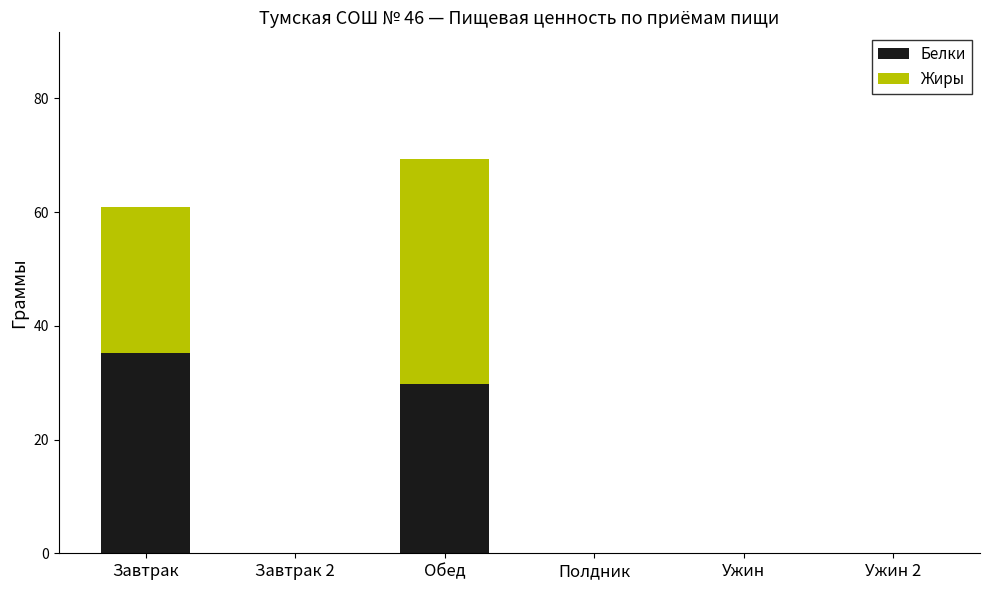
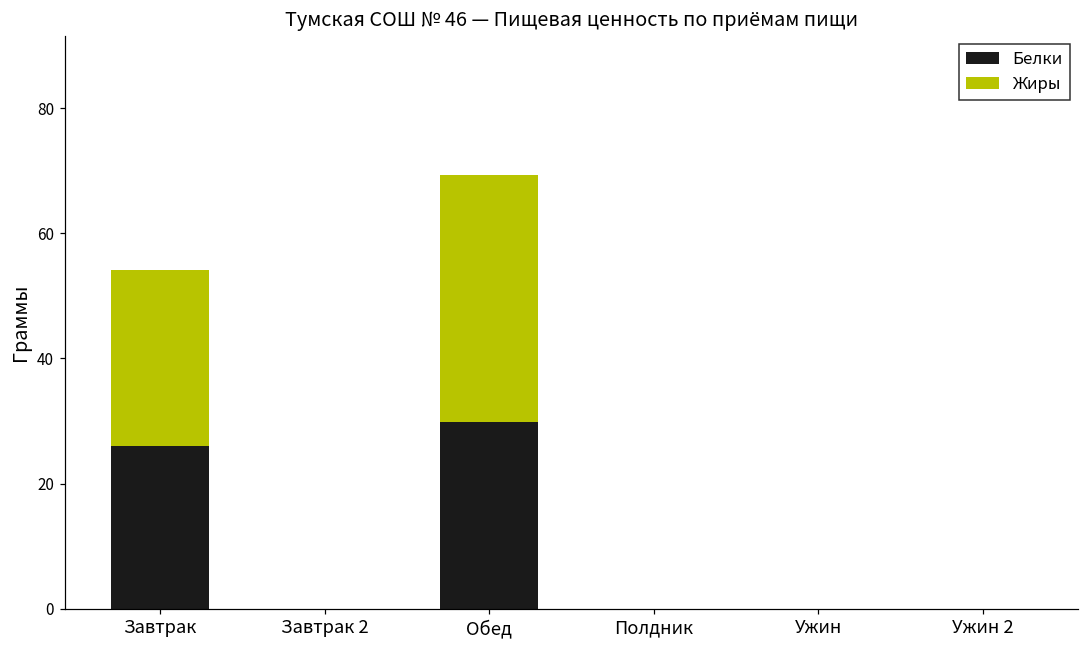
  {
    "Белки": {
-     "Завтрак": 35,
+     "Завтрак": 26,
      "Завтрак 2": 0,
      "Обед": 30,
      "Полдник": 0,
      "Ужин": 0,
      "Ужин 2": 0
    },
    "Жиры": {
-     "Завтрак": 26,
+     "Завтрак": 28,
      "Завтрак 2": 0,
      "Обед": 40,
      "Полдник": 0,
      "Ужин": 0,
      "Ужин 2": 0
    }
  }
